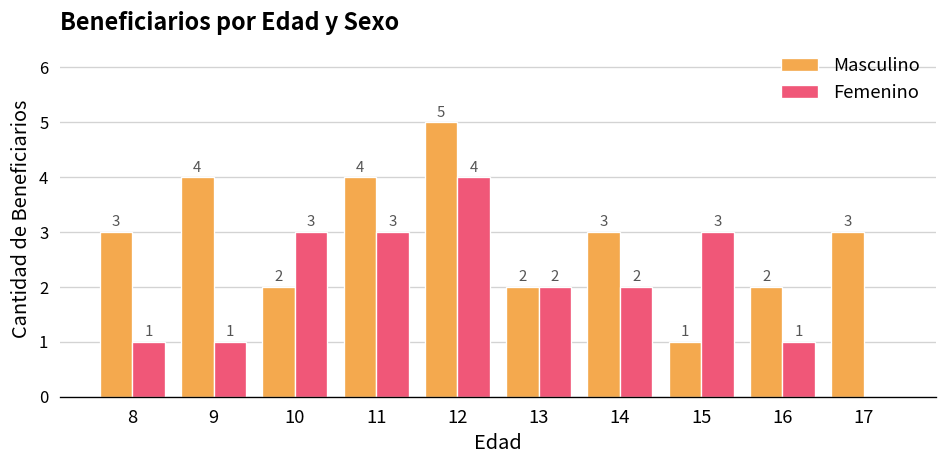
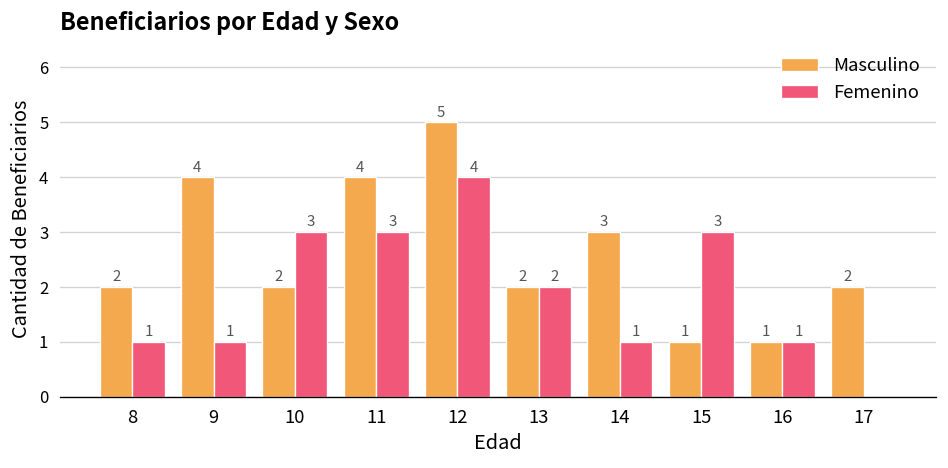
  {
    "Masculino": {
-     "8": 3,
+     "8": 2,
      "9": 4,
      "10": 2,
      "11": 4,
      "12": 5,
      "13": 2,
      "14": 3,
      "15": 1,
-     "16": 2,
-     "17": 3
+     "16": 1,
+     "17": 2
    },
    "Femenino": {
      "8": 1,
      "9": 1,
      "10": 3,
      "11": 3,
      "12": 4,
      "13": 2,
-     "14": 2,
+     "14": 1,
      "15": 3,
      "16": 1
    }
  }
